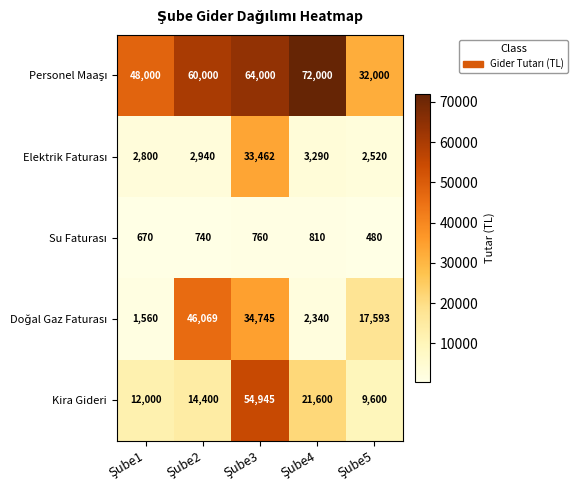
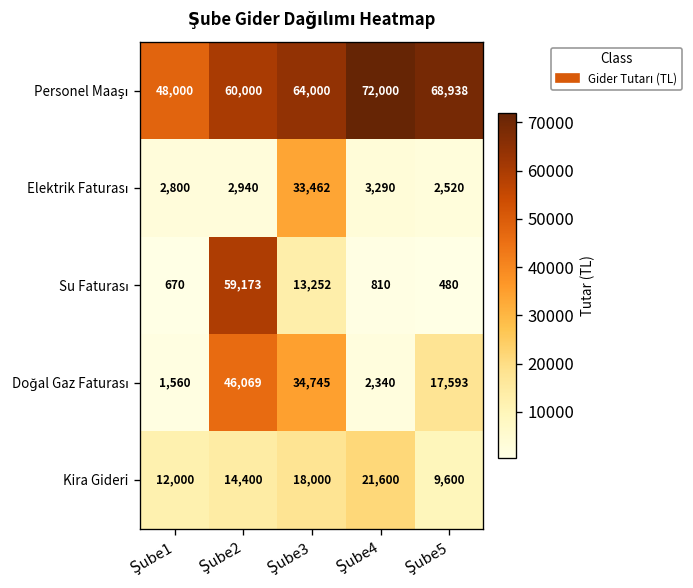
  {
    "Personel Maaşı": {
      "Şube1": "48,000",
      "Şube2": "60,000",
      "Şube3": "64,000",
      "Şube4": "72,000",
-     "Şube5": "32,000"
+     "Şube5": "68,938"
    },
    "Elektrik Faturası": {
      "Şube1": "2,800",
      "Şube2": "2,940",
      "Şube3": "33,462",
      "Şube4": "3,290",
      "Şube5": "2,520"
    },
    "Su Faturası": {
      "Şube1": "670",
-     "Şube2": "740",
-     "Şube3": "760",
+     "Şube2": "59,173",
+     "Şube3": "13,252",
      "Şube4": "810",
      "Şube5": "480"
    },
    "Doğal Gaz Faturası": {
      "Şube1": "1,560",
      "Şube2": "46,069",
      "Şube3": "34,745",
      "Şube4": "2,340",
      "Şube5": "17,593"
    },
    "Kira Gideri": {
      "Şube1": "12,000",
      "Şube2": "14,400",
-     "Şube3": "54,945",
+     "Şube3": "18,000",
      "Şube4": "21,600",
      "Şube5": "9,600"
    }
  }
